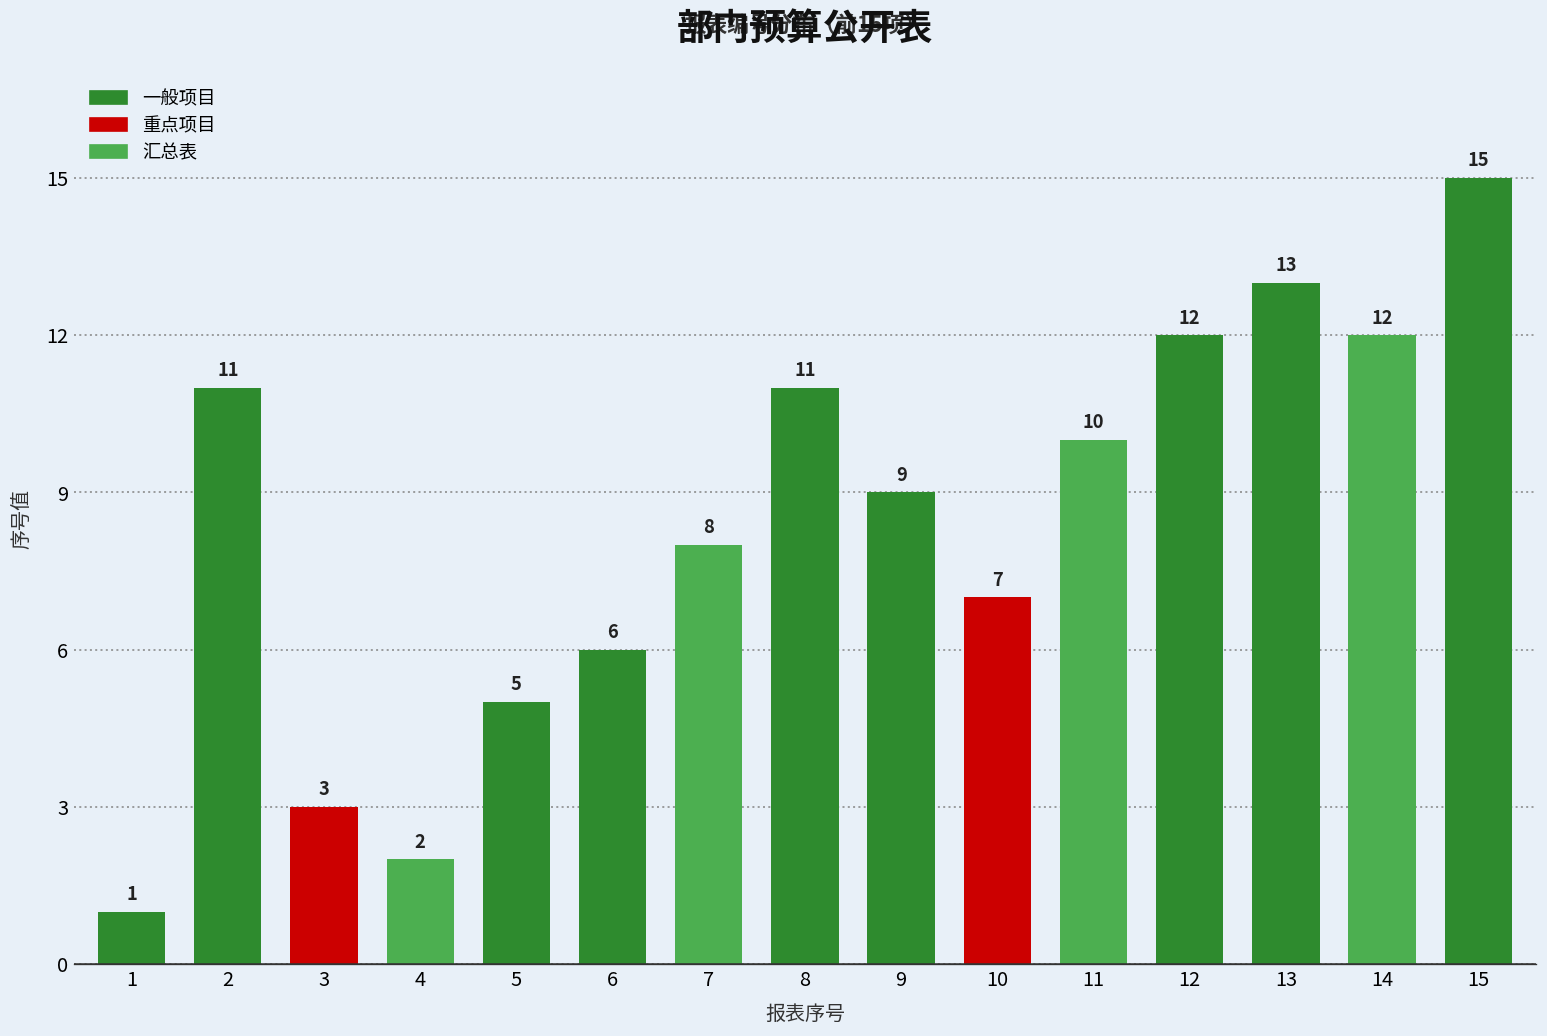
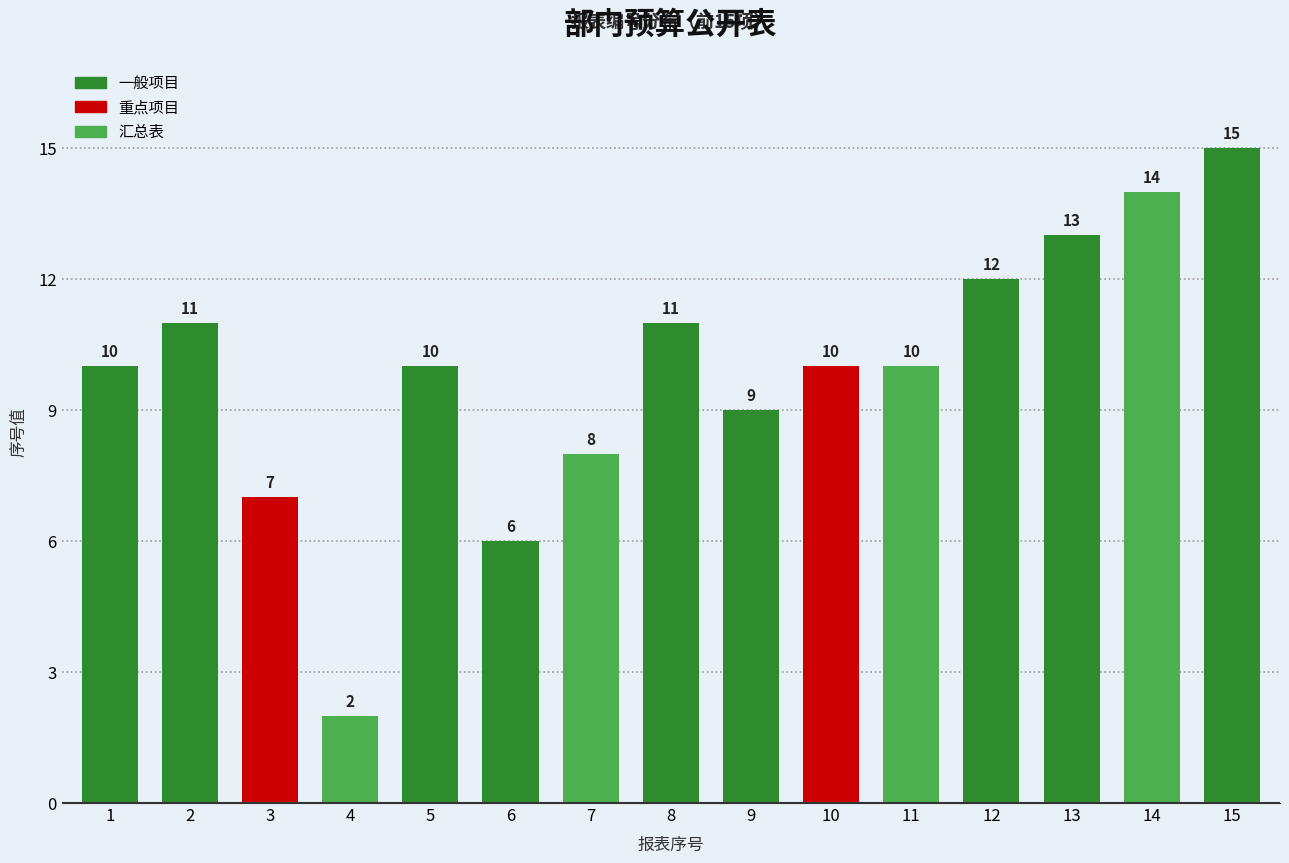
  {
-   "1": 1,
+   "1": 10,
    "2": 11,
-   "3": 3,
+   "3": 7,
    "4": 2,
-   "5": 5,
+   "5": 10,
    "6": 6,
    "7": 8,
    "8": 11,
    "9": 9,
-   "10": 7,
+   "10": 10,
    "11": 10,
    "12": 12,
    "13": 13,
-   "14": 12,
+   "14": 14,
    "15": 15
  }
